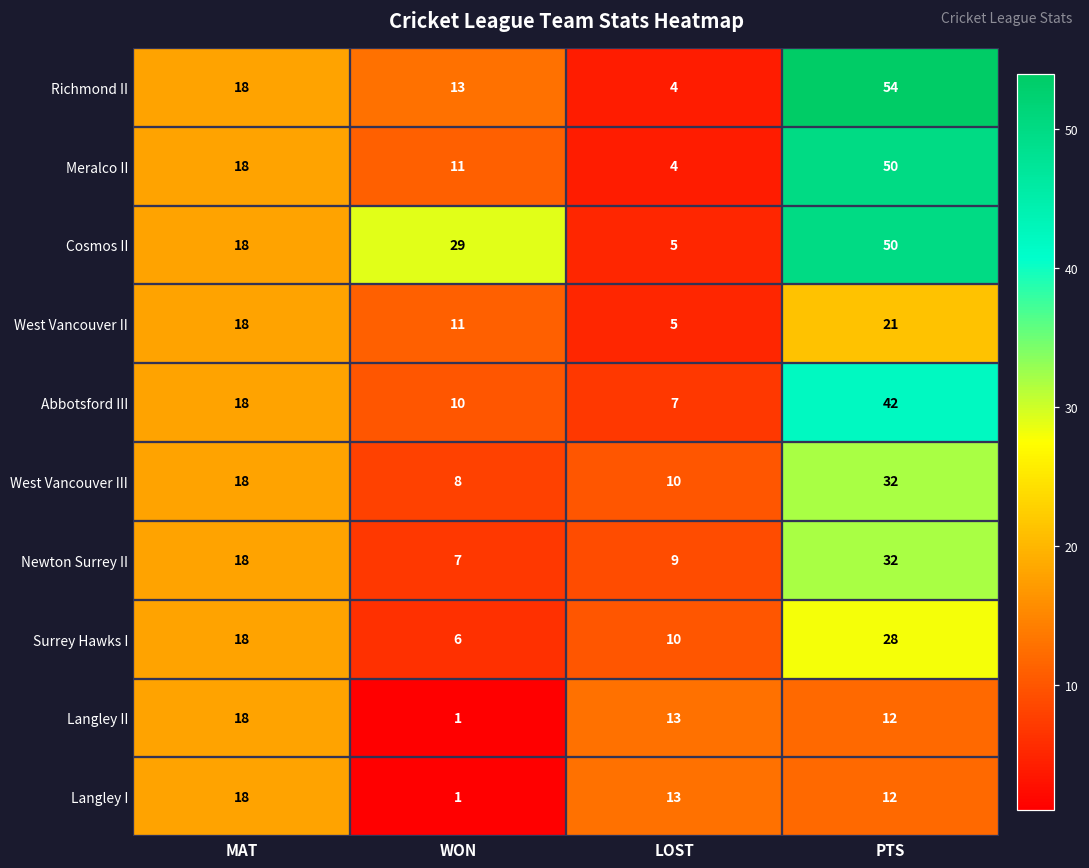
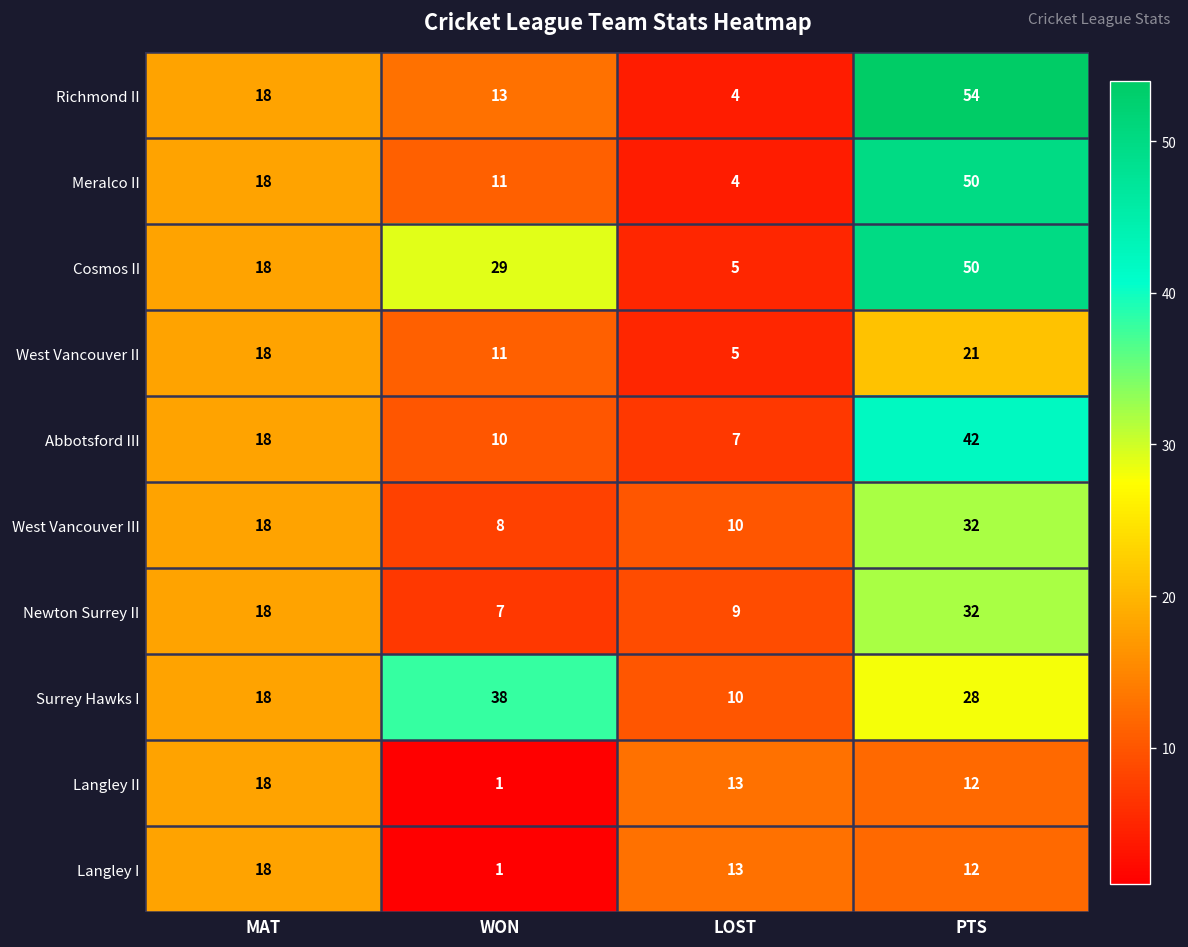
  {
    "Richmond II": {
      "MAT": 18,
      "WON": 13,
      "LOST": 4,
      "PTS": 54
    },
    "Meralco II": {
      "MAT": 18,
      "WON": 11,
      "LOST": 4,
      "PTS": 50
    },
    "Cosmos II": {
      "MAT": 18,
      "WON": 29,
      "LOST": 5,
      "PTS": 50
    },
    "West Vancouver II": {
      "MAT": 18,
      "WON": 11,
      "LOST": 5,
      "PTS": 21
    },
    "Abbotsford III": {
      "MAT": 18,
      "WON": 10,
      "LOST": 7,
      "PTS": 42
    },
    "West Vancouver III": {
      "MAT": 18,
      "WON": 8,
      "LOST": 10,
      "PTS": 32
    },
    "Newton Surrey II": {
      "MAT": 18,
      "WON": 7,
      "LOST": 9,
      "PTS": 32
    },
    "Surrey Hawks I": {
      "MAT": 18,
-     "WON": 6,
+     "WON": 38,
      "LOST": 10,
      "PTS": 28
    },
    "Langley II": {
      "MAT": 18,
      "WON": 1,
      "LOST": 13,
      "PTS": 12
    },
    "Langley I": {
      "MAT": 18,
      "WON": 1,
      "LOST": 13,
      "PTS": 12
    }
  }
